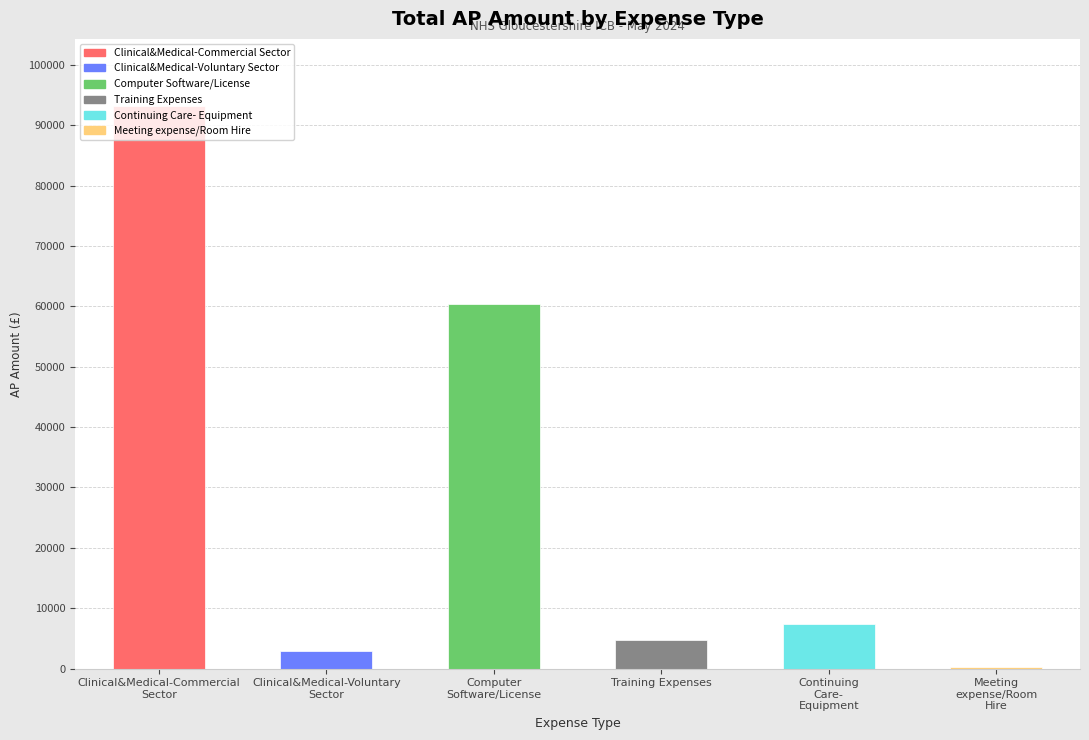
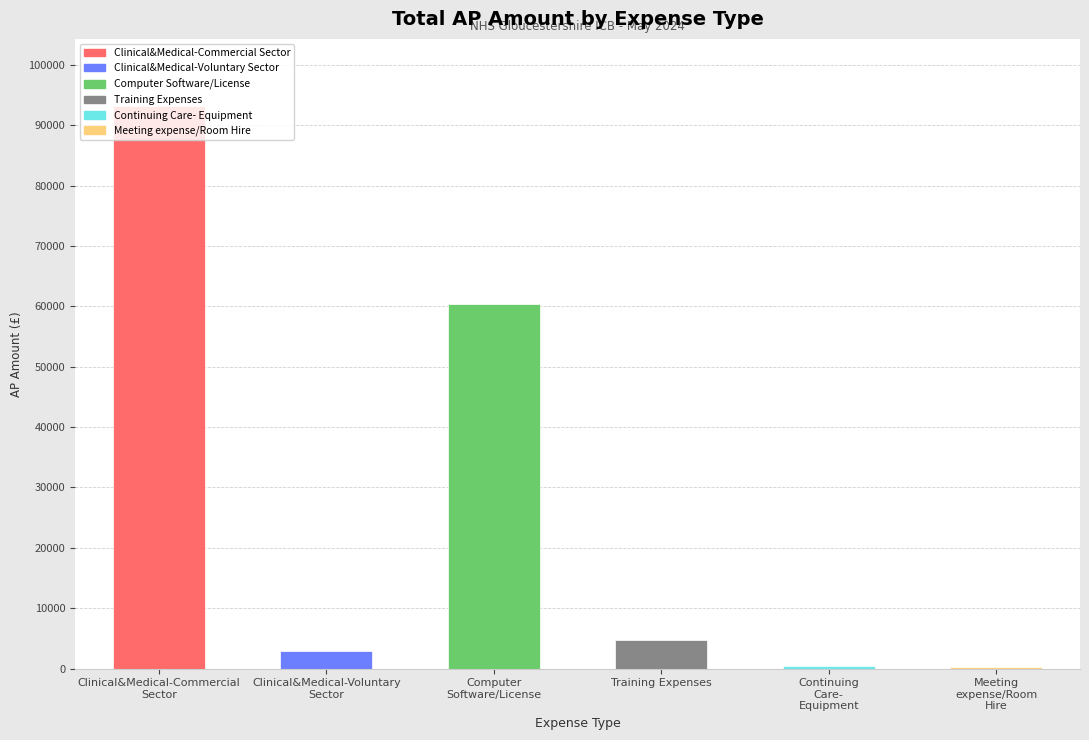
  {
    "Clinical&Medical-Voluntary Sector": 3000,
    "Computer Software/License": 60000,
    "Training Expenses": 5000,
-   "Continuing Care- Equipment": 7000
+   "Continuing Care- Equipment": 0
  }
